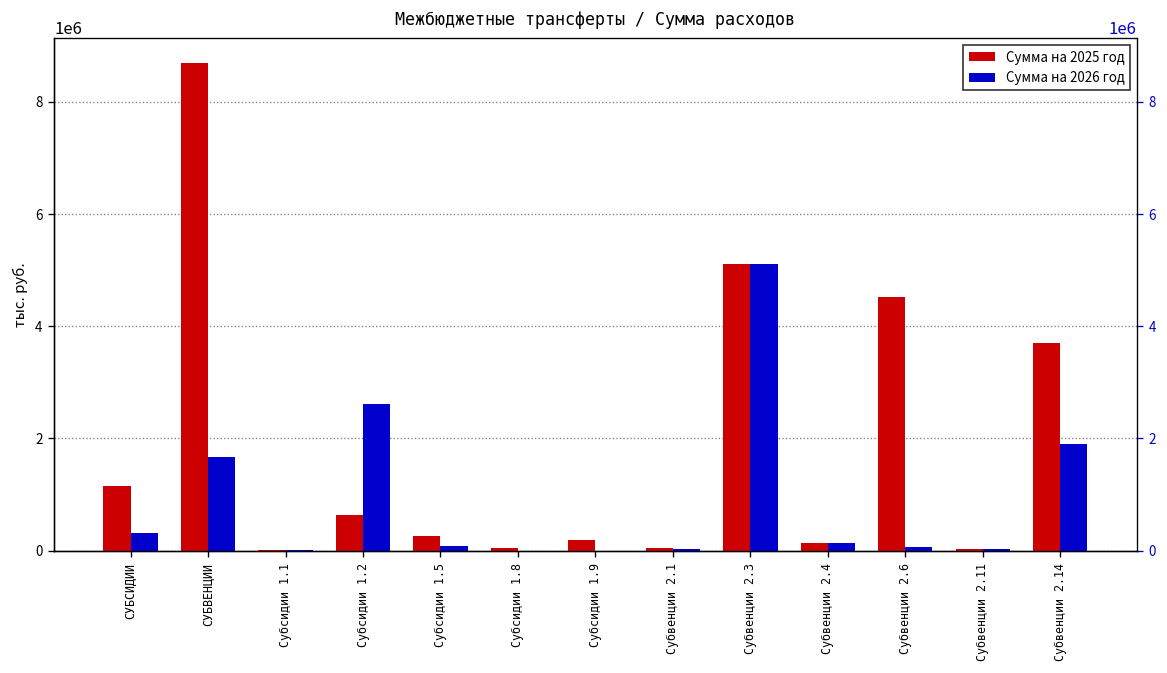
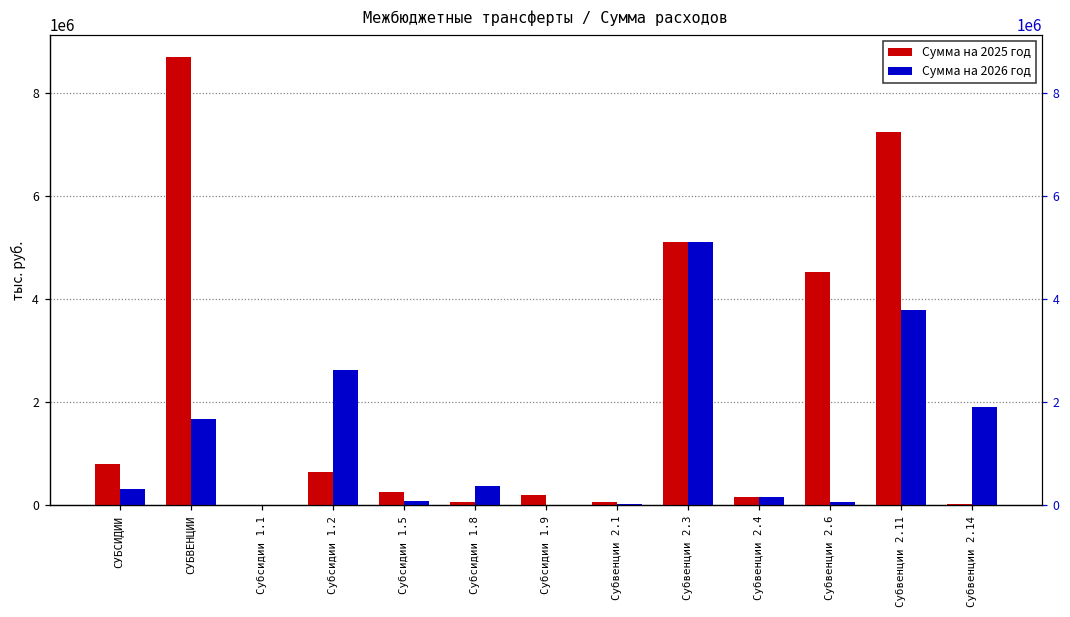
  {
    "Сумма на 2025 год": {
-     "СУБСИДИИ": 1200000,
+     "СУБСИДИИ": 800000,
      "СУБВЕНЦИИ": 8700000,
      "Субсидии 1.2": 600000,
      "Субсидии 1.5": 300000,
      "Субсидии 1.9": 200000,
      "Субвенции 2.3": 5100000,
      "Субвенции 2.4": 100000,
      "Субвенции 2.6": 4500000,
-     "Субвенции 2.11": 0,
-     "Субвенции 2.14": 3700000
+     "Субвенции 2.11": 7200000,
+     "Субвенции 2.14": 0
    },
    "Сумма на 2026 год": {
      "СУБСИДИИ": 300000,
      "СУБВЕНЦИИ": 1700000,
      "Субсидии 1.2": 2600000,
      "Субсидии 1.5": 100000,
-     "Субсидии 1.8": 0,
+     "Субсидии 1.8": 400000,
      "Субвенции 2.3": 5100000,
      "Субвенции 2.4": 100000,
      "Субвенции 2.6": 100000,
-     "Субвенции 2.11": 0,
+     "Субвенции 2.11": 3800000,
      "Субвенции 2.14": 1900000
    }
  }
